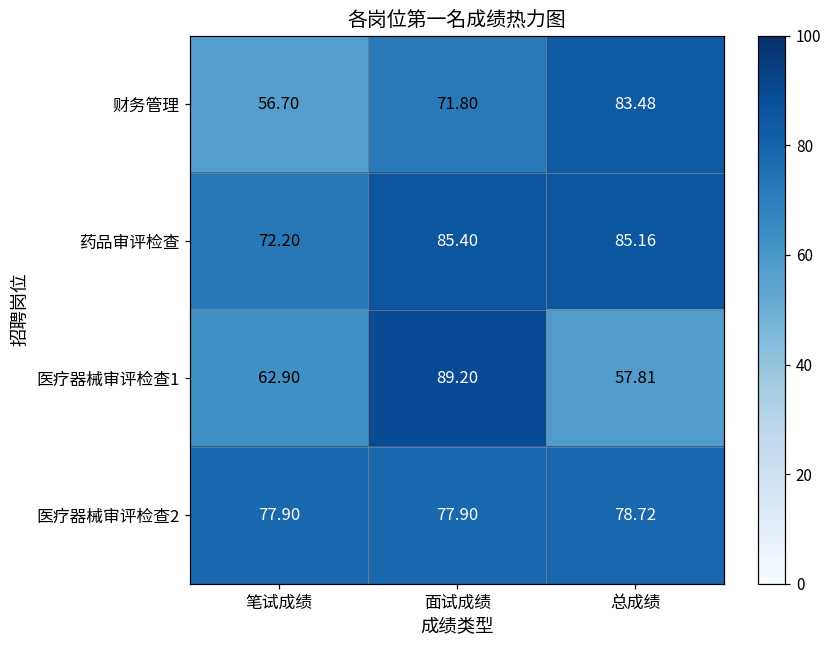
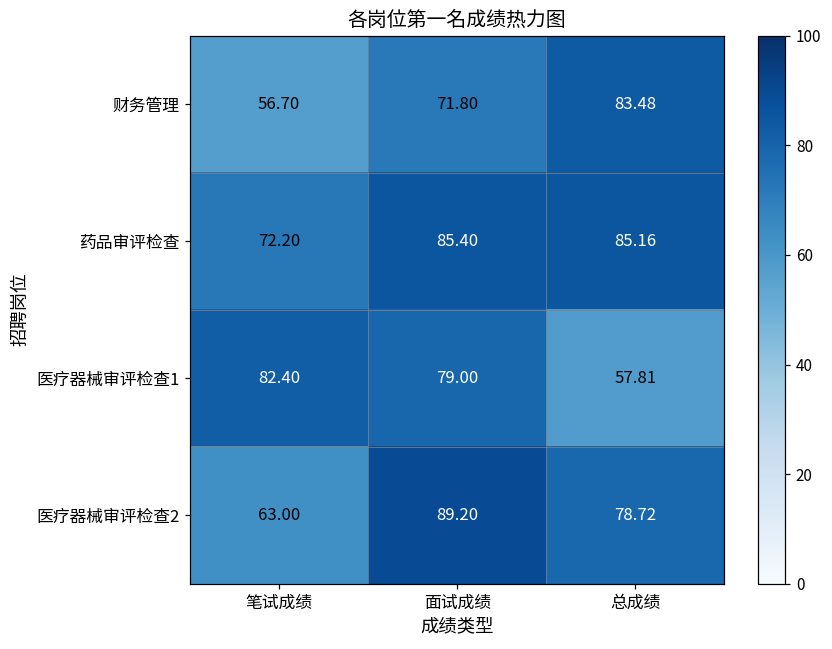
  {
    "财务管理": {
      "笔试成绩": 56.70,
      "面试成绩": 71.80,
      "总成绩": 83.48
    },
    "药品审评检查": {
      "笔试成绩": 72.20,
      "面试成绩": 85.40,
      "总成绩": 85.16
    },
    "医疗器械审评检查1": {
-     "笔试成绩": 62.90,
-     "面试成绩": 89.20,
+     "笔试成绩": 82.40,
+     "面试成绩": 79.00,
      "总成绩": 57.81
    },
    "医疗器械审评检查2": {
-     "笔试成绩": 77.90,
-     "面试成绩": 77.90,
+     "笔试成绩": 63.00,
+     "面试成绩": 89.20,
      "总成绩": 78.72
    }
  }
